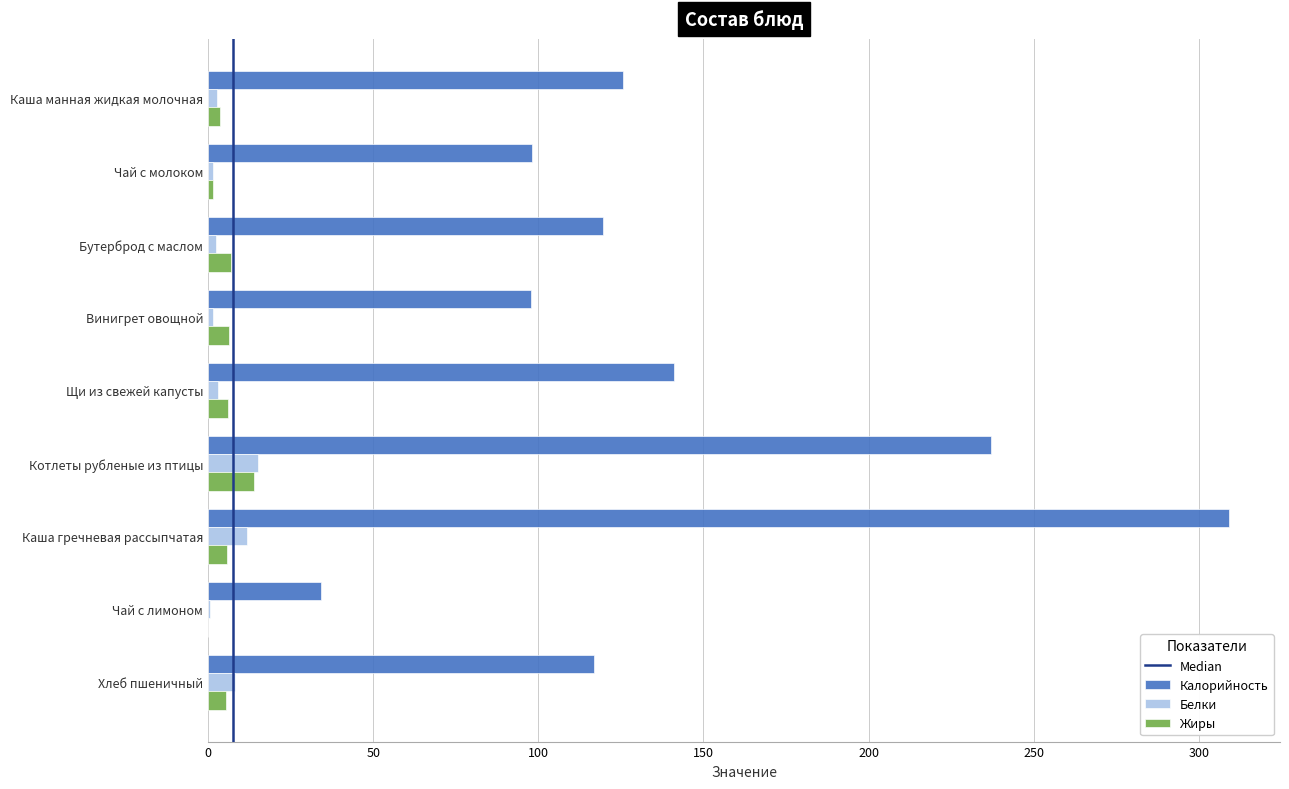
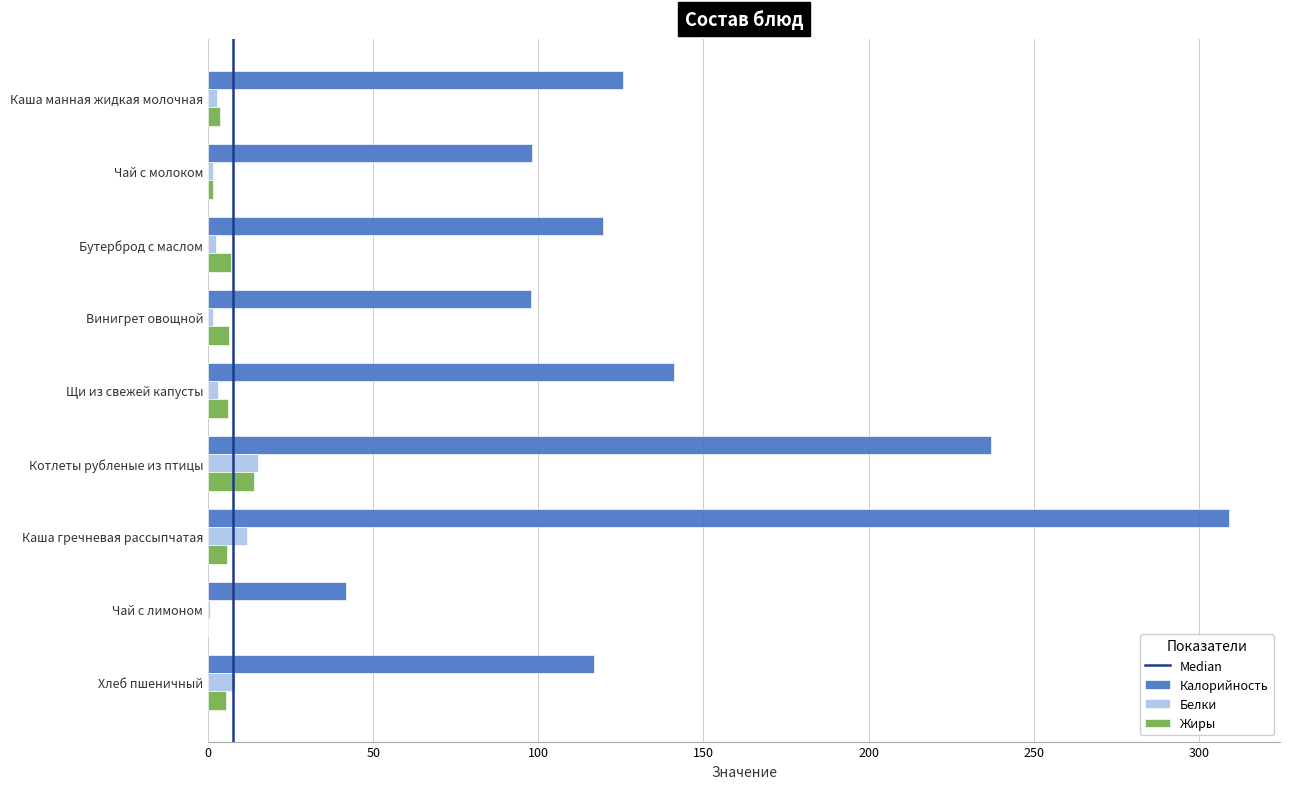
  {
    "Калорийность": {
      "Каша манная жидкая молочная": 126,
      "Чай с молоком": 98,
      "Бутерброд с маслом": 120,
      "Винигрет овощной": 98,
      "Щи из свежей капусты": 141,
      "Котлеты рубленые из птицы": 237,
      "Каша гречневая рассыпчатая": 309,
-     "Чай с лимоном": 34,
+     "Чай с лимоном": 42,
      "Хлеб пшеничный": 117
    },
    "Белки": {
      "Каша манная жидкая молочная": 3,
      "Чай с молоком": 2,
      "Бутерброд с маслом": 2,
      "Винигрет овощной": 2,
      "Щи из свежей капусты": 3,
      "Котлеты рубленые из птицы": 15,
      "Каша гречневая рассыпчатая": 12,
      "Хлеб пшеничный": 8
    },
    "Жиры": {
      "Каша манная жидкая молочная": 4,
      "Чай с молоком": 2,
      "Бутерброд с маслом": 7,
      "Винигрет овощной": 6,
      "Щи из свежей капусты": 6,
      "Котлеты рубленые из птицы": 14,
      "Каша гречневая рассыпчатая": 6,
      "Чай с лимоном": 0,
      "Хлеб пшеничный": 6
    }
  }
